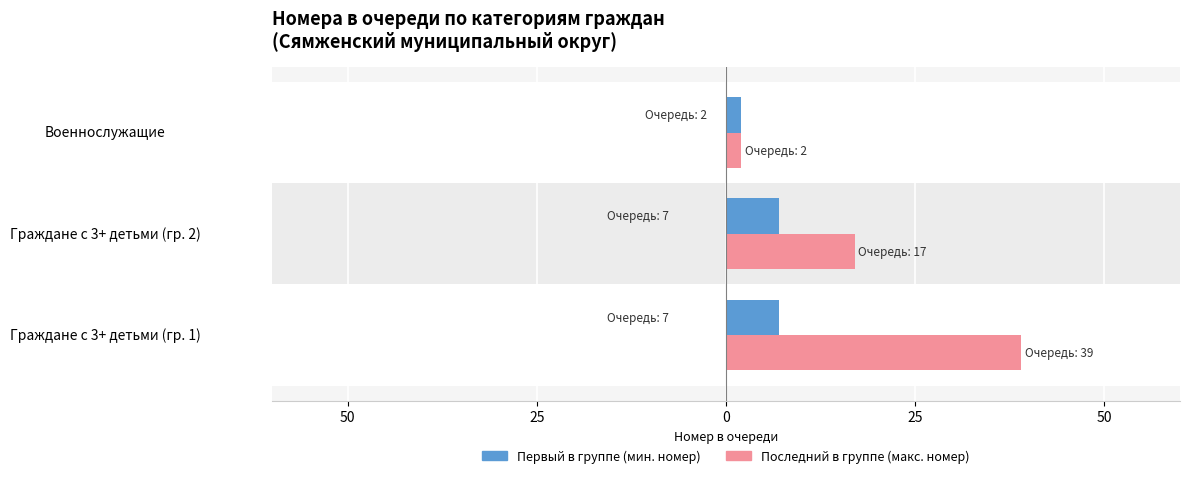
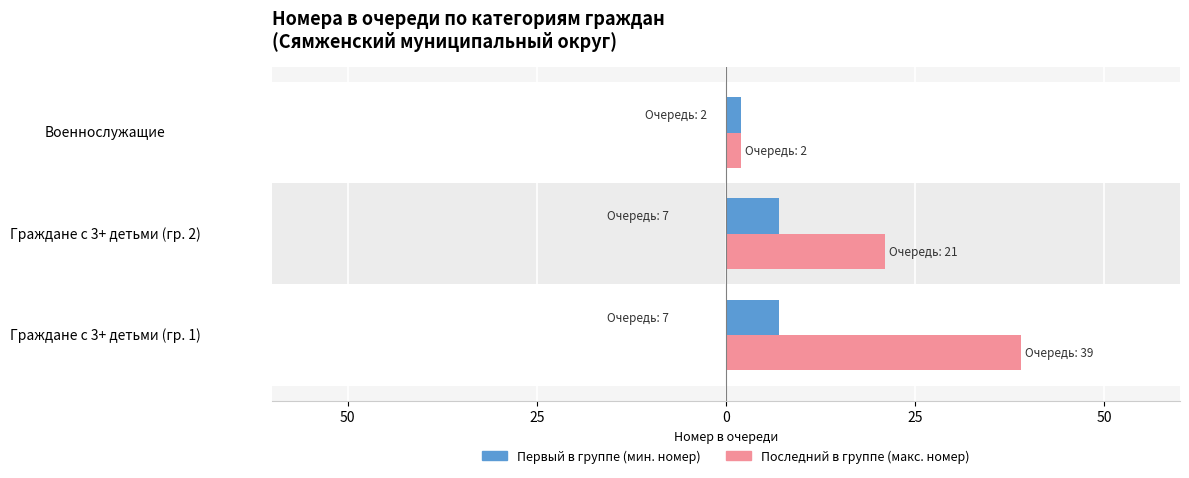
  {
    "Последний в группе (макс. номер)": {
-     "Граждане с 3+ детьми (гр. 2)": 17
+     "Граждане с 3+ детьми (гр. 2)": 21
    }
  }
